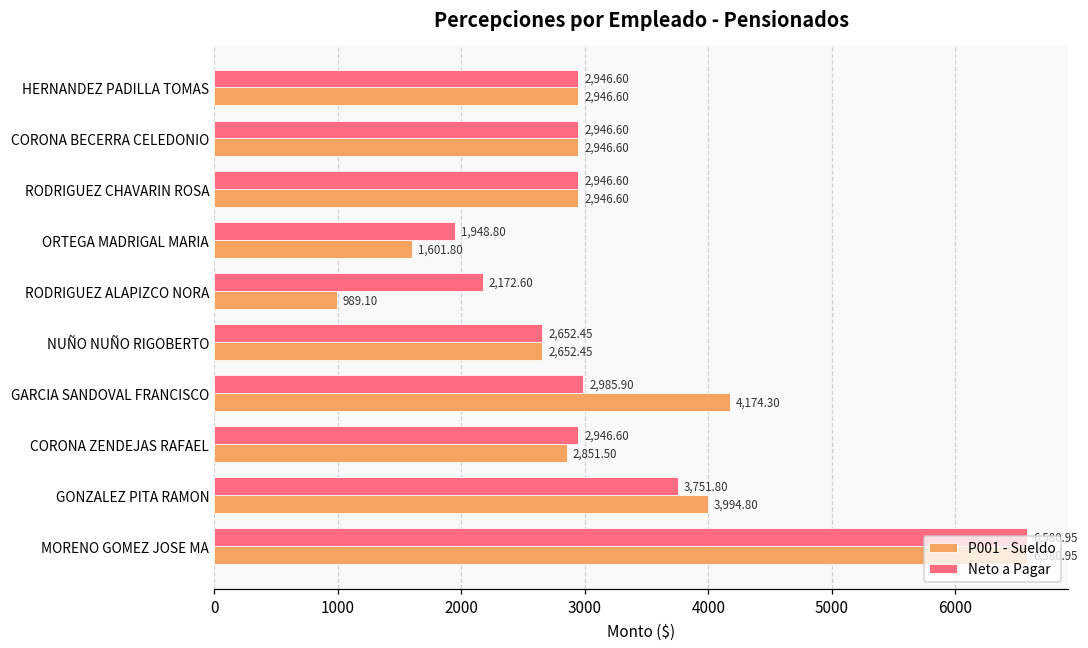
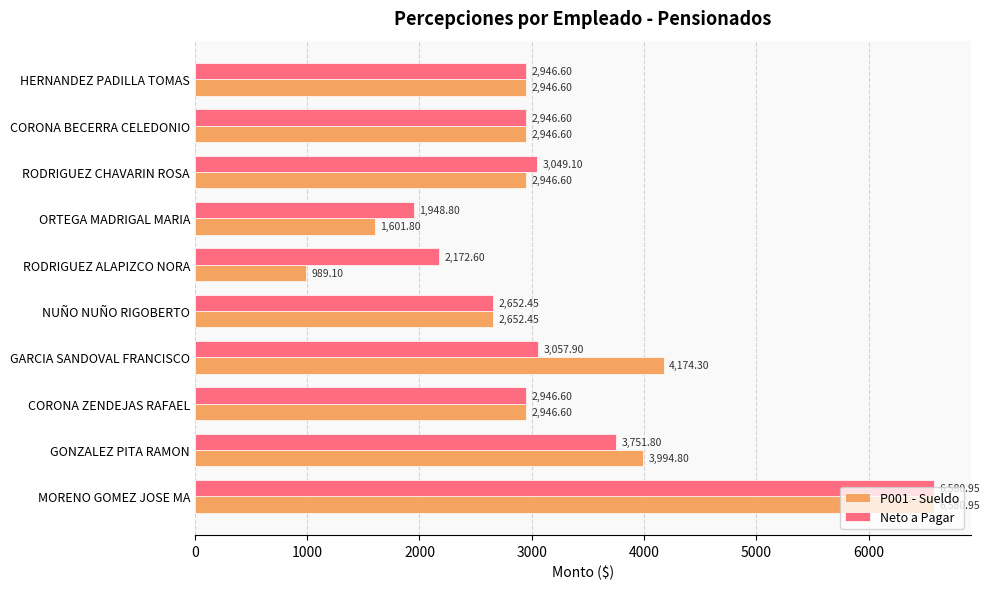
  {
    "P001 - Sueldo": {
      "HERNANDEZ PADILLA TOMAS": "2,946.60",
      "CORONA BECERRA CELEDONIO": "2,946.60",
      "RODRIGUEZ CHAVARIN ROSA": "2,946.60",
      "ORTEGA MADRIGAL MARIA": "1,601.80",
      "RODRIGUEZ ALAPIZCO NORA": "989.10",
      "NUÑO NUÑO RIGOBERTO": "2,652.45",
      "GARCIA SANDOVAL FRANCISCO": "4,174.30",
-     "CORONA ZENDEJAS RAFAEL": "2,851.50",
+     "CORONA ZENDEJAS RAFAEL": "2,946.60",
      "GONZALEZ PITA RAMON": "3,994.80"
    },
    "Neto a Pagar": {
      "HERNANDEZ PADILLA TOMAS": "2,946.60",
      "CORONA BECERRA CELEDONIO": "2,946.60",
-     "RODRIGUEZ CHAVARIN ROSA": "2,946.60",
+     "RODRIGUEZ CHAVARIN ROSA": "3,049.10",
      "ORTEGA MADRIGAL MARIA": "1,948.80",
      "RODRIGUEZ ALAPIZCO NORA": "2,172.60",
      "NUÑO NUÑO RIGOBERTO": "2,652.45",
-     "GARCIA SANDOVAL FRANCISCO": "2,985.90",
+     "GARCIA SANDOVAL FRANCISCO": "3,057.90",
      "CORONA ZENDEJAS RAFAEL": "2,946.60",
      "GONZALEZ PITA RAMON": "3,751.80"
    }
  }
